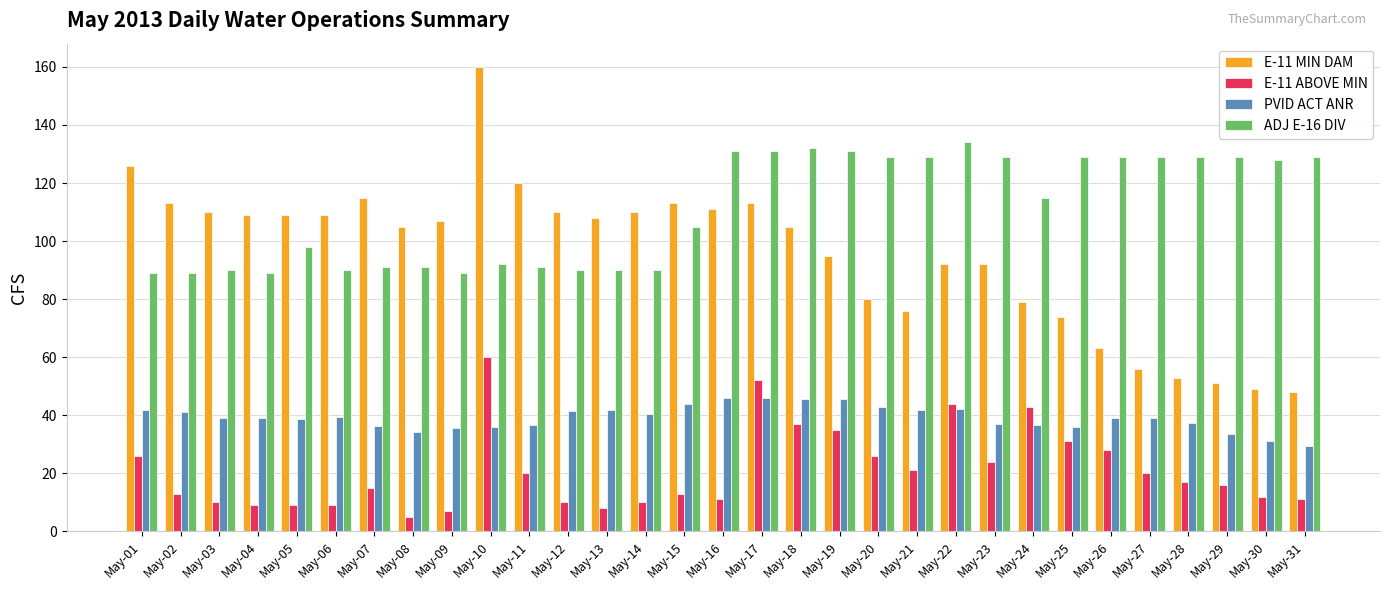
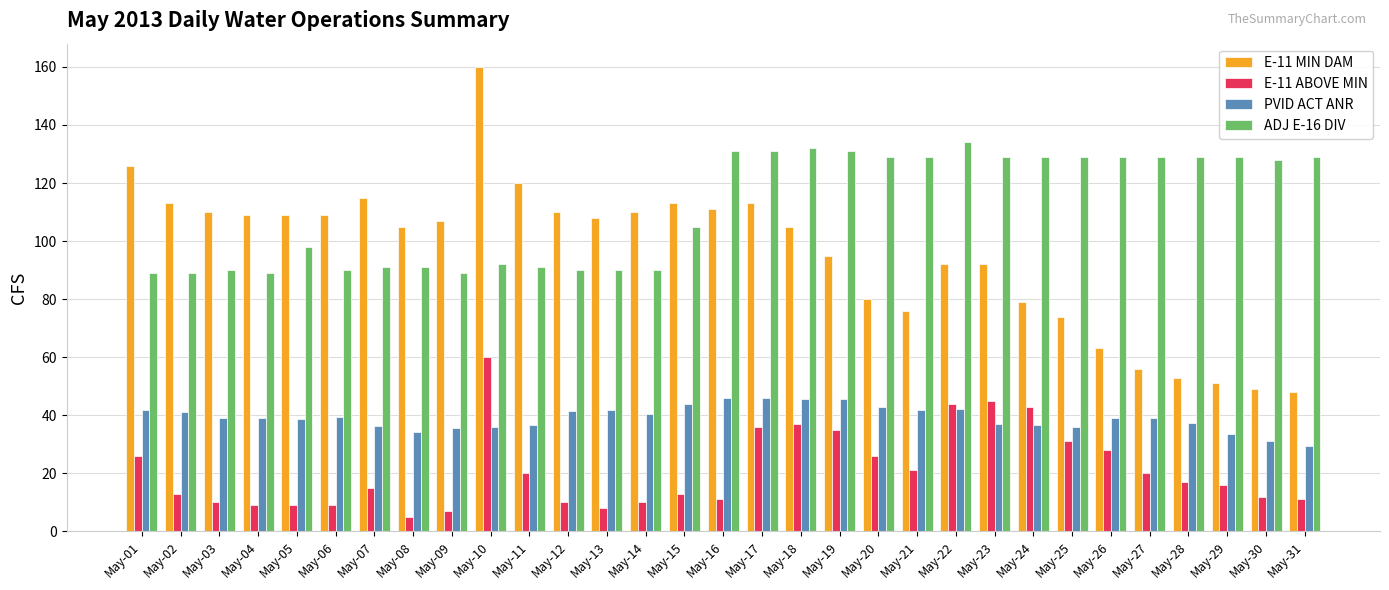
  {
    "E-11 MIN DAM": {
      "May-01": 126,
      "May-02": 113,
      "May-03": 110,
      "May-04": 109,
      "May-05": 109,
      "May-06": 109,
      "May-07": 115,
      "May-08": 105,
      "May-09": 107,
      "May-10": 160,
      "May-11": 120,
      "May-12": 110,
      "May-13": 108,
      "May-14": 110,
      "May-15": 113,
      "May-16": 111,
      "May-17": 113,
      "May-18": 105,
      "May-19": 95,
      "May-20": 80,
      "May-21": 76,
      "May-22": 92,
      "May-23": 92,
      "May-24": 79,
      "May-25": 74,
      "May-26": 63,
      "May-27": 56,
      "May-28": 53,
      "May-29": 51,
      "May-30": 49,
      "May-31": 48
    },
    "E-11 ABOVE MIN": {
      "May-01": 26,
      "May-02": 13,
      "May-03": 10,
      "May-04": 9,
      "May-05": 9,
      "May-06": 9,
      "May-07": 15,
      "May-08": 5,
      "May-09": 7,
      "May-10": 60,
      "May-11": 20,
      "May-12": 10,
      "May-13": 8,
      "May-14": 10,
      "May-15": 13,
      "May-16": 11,
-     "May-17": 52,
+     "May-17": 36,
      "May-18": 37,
      "May-19": 35,
      "May-20": 26,
      "May-21": 21,
      "May-22": 44,
-     "May-23": 24,
+     "May-23": 45,
      "May-24": 43,
      "May-25": 31,
      "May-26": 28,
      "May-27": 20,
      "May-28": 17,
      "May-29": 16,
      "May-30": 12,
      "May-31": 11
    },
    "PVID ACT ANR": {
      "May-01": 42,
      "May-02": 41,
      "May-03": 39,
      "May-04": 39,
      "May-05": 39,
      "May-06": 39,
      "May-07": 36,
      "May-08": 34,
      "May-09": 36,
      "May-10": 36,
      "May-11": 37,
      "May-12": 41,
      "May-13": 42,
      "May-14": 40,
      "May-15": 44,
      "May-16": 46,
      "May-17": 46,
      "May-18": 46,
      "May-19": 46,
      "May-20": 43,
      "May-21": 42,
      "May-22": 42,
      "May-23": 37,
      "May-24": 37,
      "May-25": 36,
      "May-26": 39,
      "May-27": 39,
      "May-28": 37,
      "May-29": 33,
      "May-30": 31,
      "May-31": 29
    },
    "ADJ E-16 DIV": {
      "May-01": 89,
      "May-02": 89,
      "May-03": 90,
      "May-04": 89,
      "May-05": 98,
      "May-06": 90,
      "May-07": 91,
      "May-08": 91,
      "May-09": 89,
      "May-10": 92,
      "May-11": 91,
      "May-12": 90,
      "May-13": 90,
      "May-14": 90,
      "May-15": 105,
      "May-16": 131,
      "May-17": 131,
      "May-18": 132,
      "May-19": 131,
      "May-20": 129,
      "May-21": 129,
      "May-22": 134,
      "May-23": 129,
-     "May-24": 115,
+     "May-24": 129,
      "May-25": 129,
      "May-26": 129,
      "May-27": 129,
      "May-28": 129,
      "May-29": 129,
      "May-30": 128,
      "May-31": 129
    }
  }
